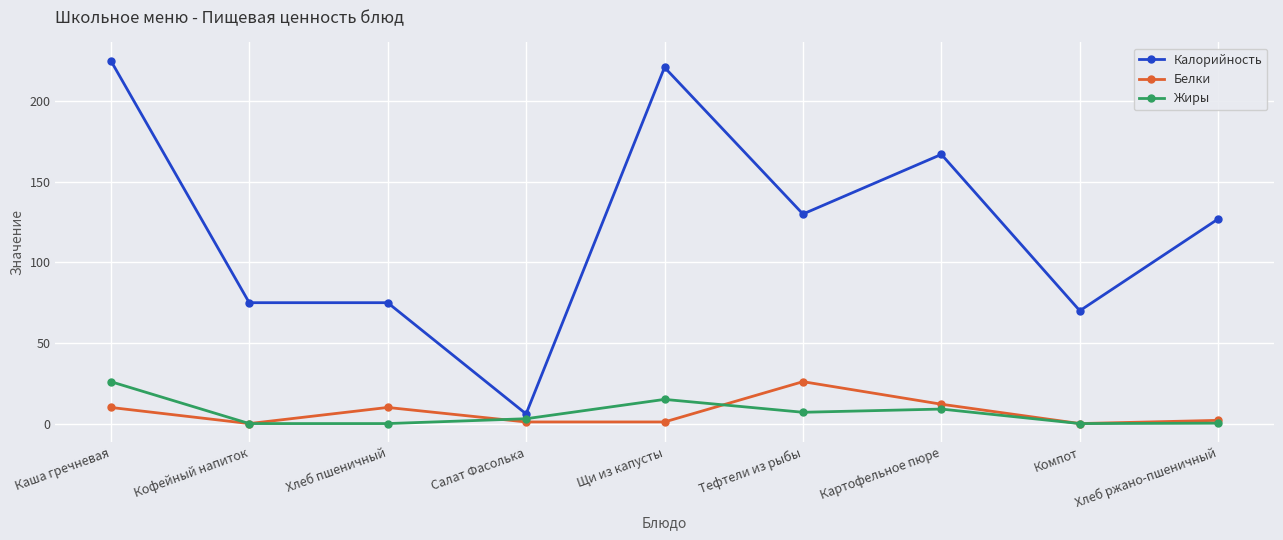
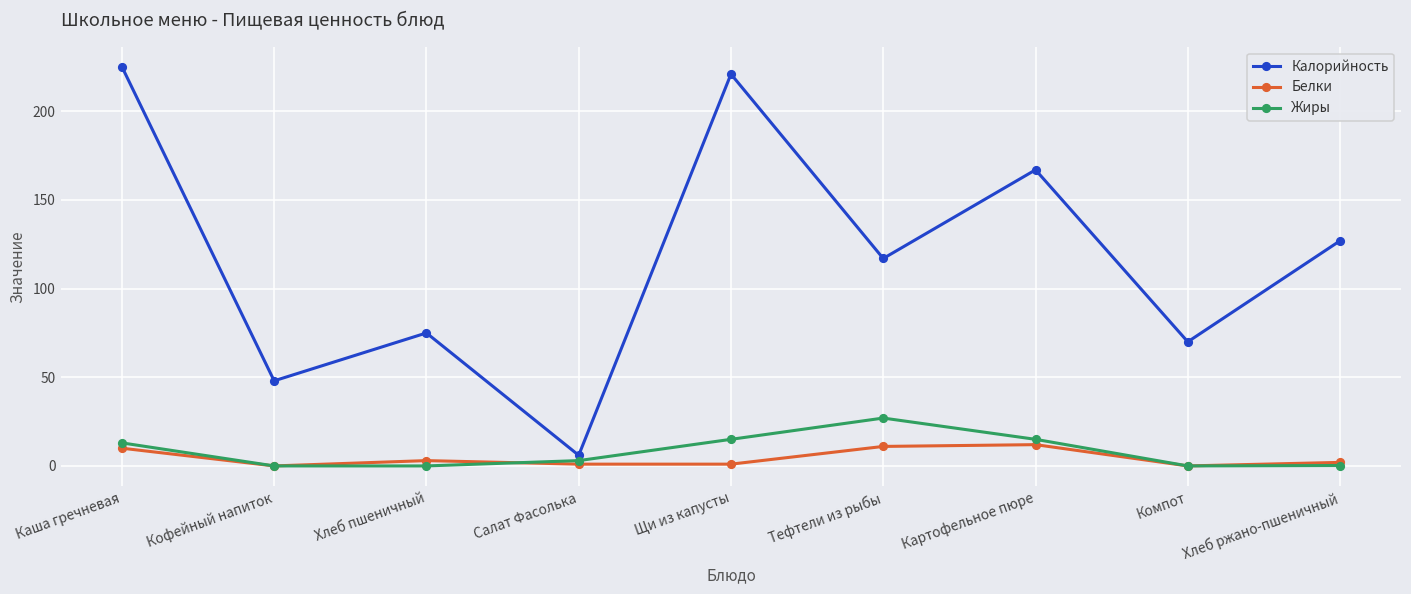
  {
    "Калорийность": {
      "Каша гречневая": 225,
-     "Кофейный напиток": 75,
+     "Кофейный напиток": 48,
      "Хлеб пшеничный": 75,
      "Салат Фасолька": 6,
      "Щи из капусты": 221,
-     "Тефтели из рыбы": 130,
+     "Тефтели из рыбы": 117,
      "Картофельное пюре": 167,
      "Компот": 70,
      "Хлеб ржано-пшеничный": 127
    },
    "Белки": {
      "Каша гречневая": 10,
-     "Хлеб пшеничный": 10,
+     "Хлеб пшеничный": 3,
      "Салат Фасолька": 1,
      "Щи из капусты": 1,
-     "Тефтели из рыбы": 26,
+     "Тефтели из рыбы": 11,
      "Картофельное пюре": 12,
      "Хлеб ржано-пшеничный": 2
    },
    "Жиры": {
-     "Каша гречневая": 26,
+     "Каша гречневая": 13,
      "Хлеб пшеничный": 0,
      "Салат Фасолька": 3,
      "Щи из капусты": 15,
-     "Тефтели из рыбы": 7,
-     "Картофельное пюре": 9,
+     "Тефтели из рыбы": 27,
+     "Картофельное пюре": 15,
      "Хлеб ржано-пшеничный": 0
    }
  }
